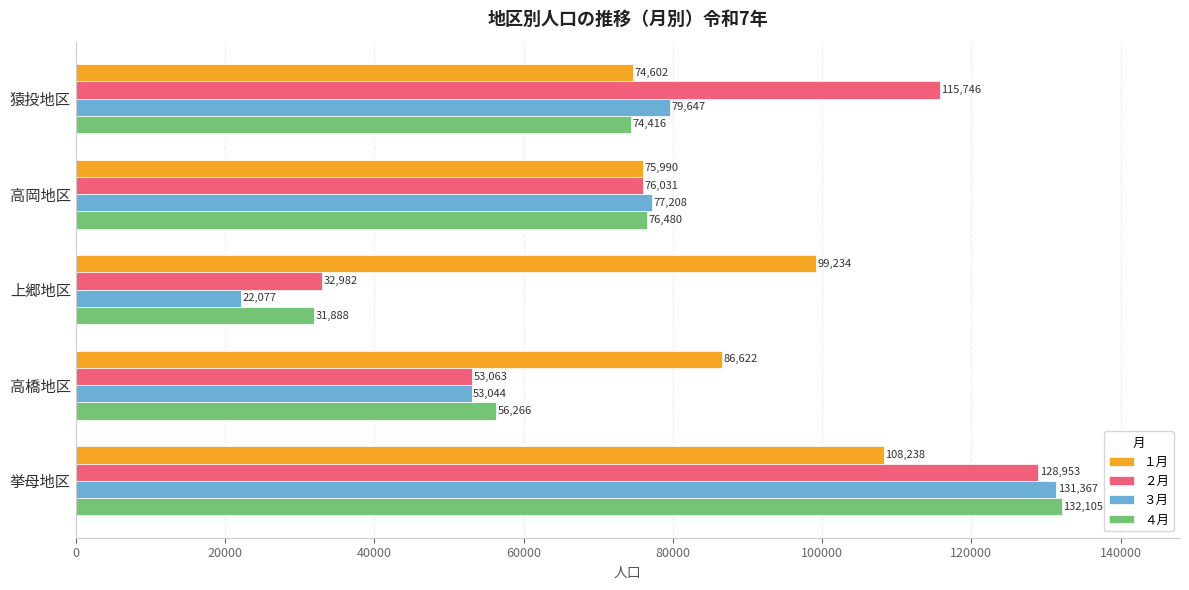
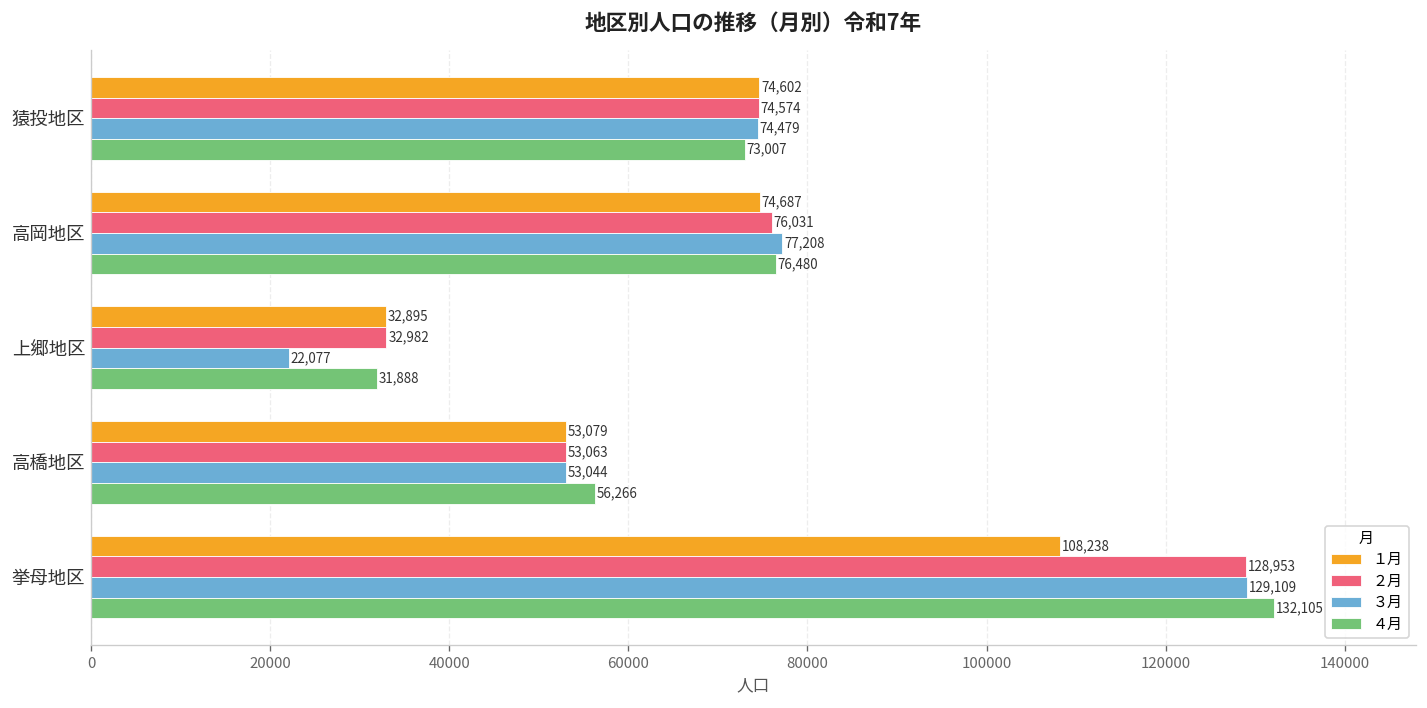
  {
    "１月": {
      "猿投地区": "74,602",
-     "高岡地区": "75,990",
-     "上郷地区": "99,234",
-     "高橋地区": "86,622",
+     "高岡地区": "74,687",
+     "上郷地区": "32,895",
+     "高橋地区": "53,079",
      "挙母地区": "108,238"
    },
    "２月": {
-     "猿投地区": "115,746",
+     "猿投地区": "74,574",
      "高岡地区": "76,031",
      "上郷地区": "32,982",
      "高橋地区": "53,063",
      "挙母地区": "128,953"
    },
    "３月": {
-     "猿投地区": "79,647",
+     "猿投地区": "74,479",
      "高岡地区": "77,208",
      "上郷地区": "22,077",
      "高橋地区": "53,044",
-     "挙母地区": "131,367"
+     "挙母地区": "129,109"
    },
    "４月": {
-     "猿投地区": "74,416",
+     "猿投地区": "73,007",
      "高岡地区": "76,480",
      "上郷地区": "31,888",
      "高橋地区": "56,266",
      "挙母地区": "132,105"
    }
  }
